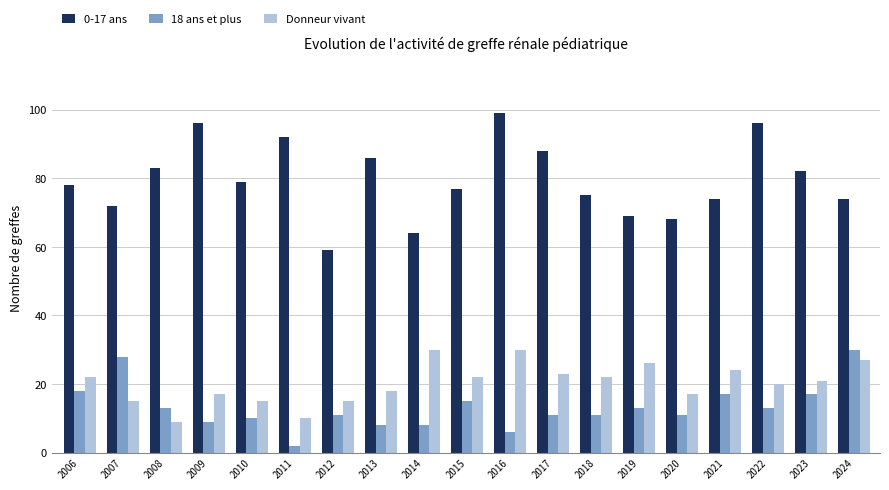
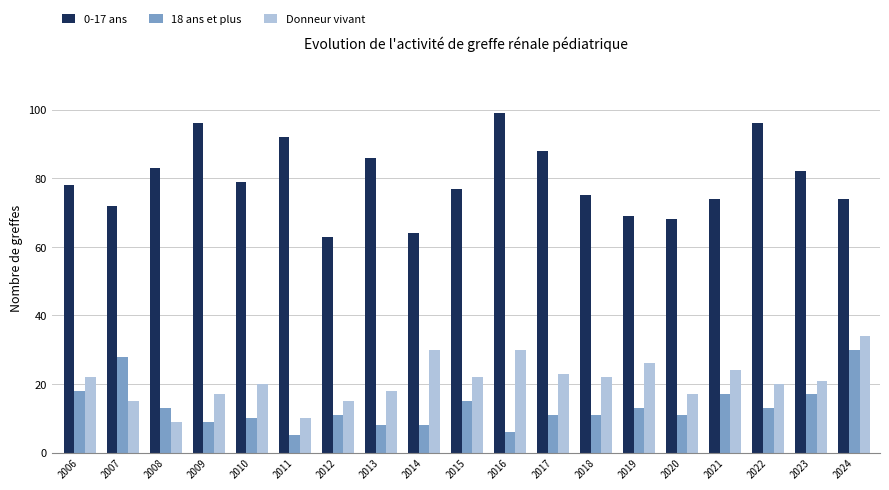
  {
    "0-17 ans": {
      "2006": 78,
      "2007": 72,
      "2008": 83,
      "2009": 96,
      "2010": 79,
      "2011": 92,
-     "2012": 59,
+     "2012": 63,
      "2013": 86,
      "2014": 64,
      "2015": 77,
      "2016": 99,
      "2017": 88,
      "2018": 75,
      "2019": 69,
      "2020": 68,
      "2021": 74,
      "2022": 96,
      "2023": 82,
      "2024": 74
    },
    "18 ans et plus": {
      "2006": 18,
      "2007": 28,
      "2008": 13,
      "2009": 9,
      "2010": 10,
-     "2011": 2,
+     "2011": 5,
      "2012": 11,
      "2013": 8,
      "2014": 8,
      "2015": 15,
      "2016": 6,
      "2017": 11,
      "2018": 11,
      "2019": 13,
      "2020": 11,
      "2021": 17,
      "2022": 13,
      "2023": 17,
      "2024": 30
    },
    "Donneur vivant": {
      "2006": 22,
      "2007": 15,
      "2008": 9,
      "2009": 17,
-     "2010": 15,
+     "2010": 20,
      "2011": 10,
      "2012": 15,
      "2013": 18,
      "2014": 30,
      "2015": 22,
      "2016": 30,
      "2017": 23,
      "2018": 22,
      "2019": 26,
      "2020": 17,
      "2021": 24,
      "2022": 20,
      "2023": 21,
-     "2024": 27
+     "2024": 34
    }
  }
